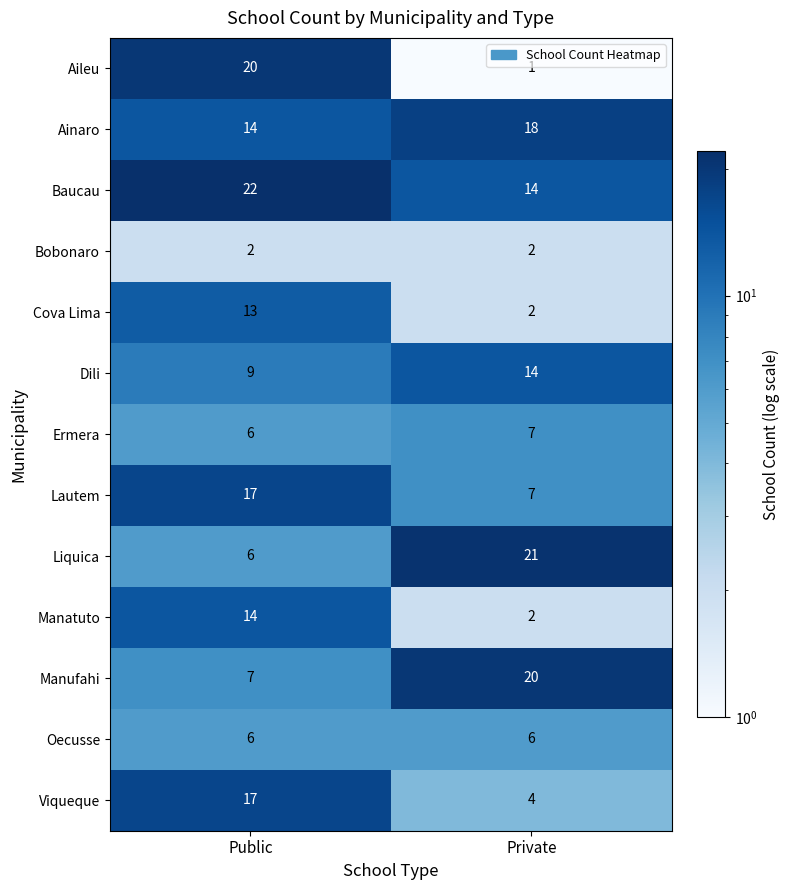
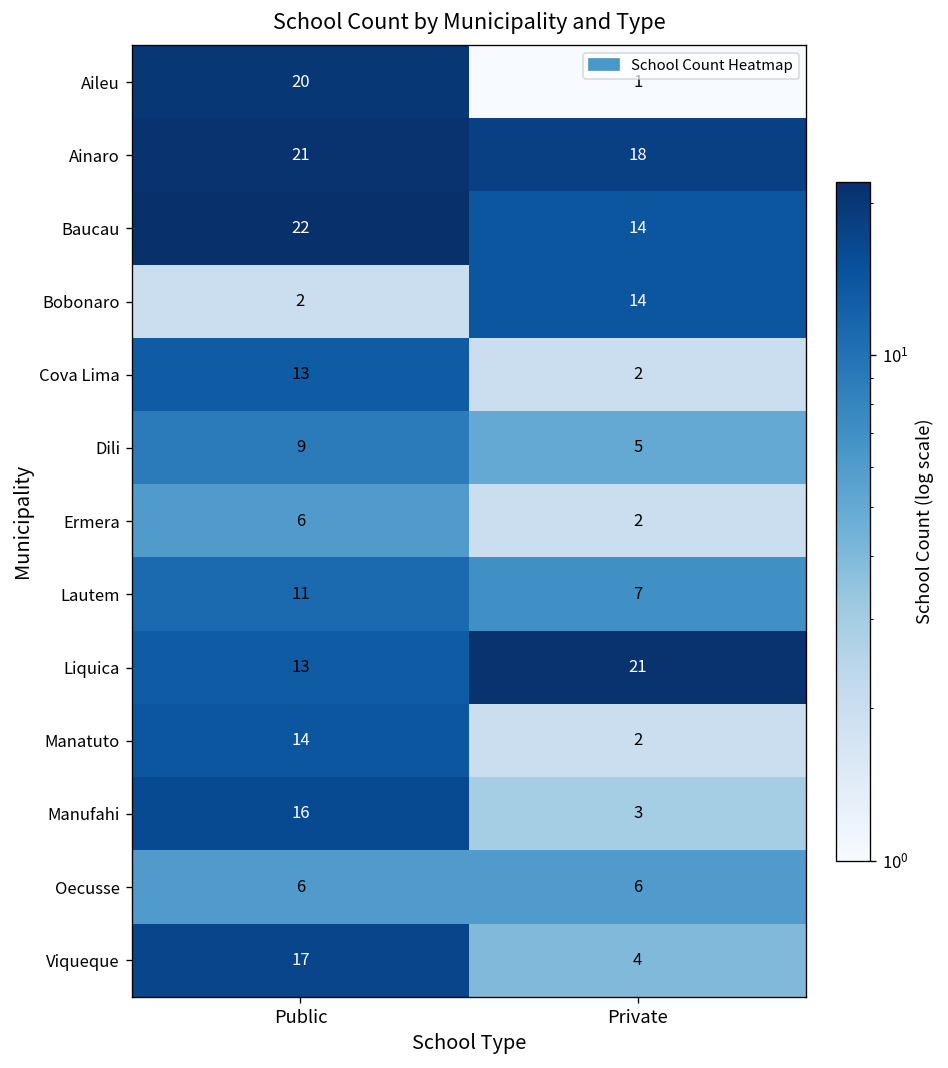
  {
    "Aileu": {
      "Public": 20
    },
    "Ainaro": {
-     "Public": 14,
+     "Public": 21,
      "Private": 18
    },
    "Baucau": {
      "Public": 22,
      "Private": 14
    },
    "Bobonaro": {
      "Public": 2,
-     "Private": 2
+     "Private": 14
    },
    "Cova Lima": {
      "Public": 13,
      "Private": 2
    },
    "Dili": {
      "Public": 9,
-     "Private": 14
+     "Private": 5
    },
    "Ermera": {
      "Public": 6,
-     "Private": 7
+     "Private": 2
    },
    "Lautem": {
-     "Public": 17,
+     "Public": 11,
      "Private": 7
    },
    "Liquica": {
-     "Public": 6,
+     "Public": 13,
      "Private": 21
    },
    "Manatuto": {
      "Public": 14,
      "Private": 2
    },
    "Manufahi": {
-     "Public": 7,
-     "Private": 20
+     "Public": 16,
+     "Private": 3
    },
    "Oecusse": {
      "Public": 6,
      "Private": 6
    },
    "Viqueque": {
      "Public": 17,
      "Private": 4
    }
  }
